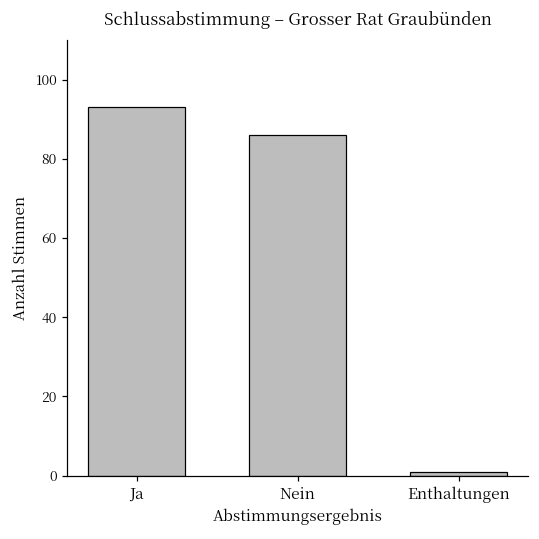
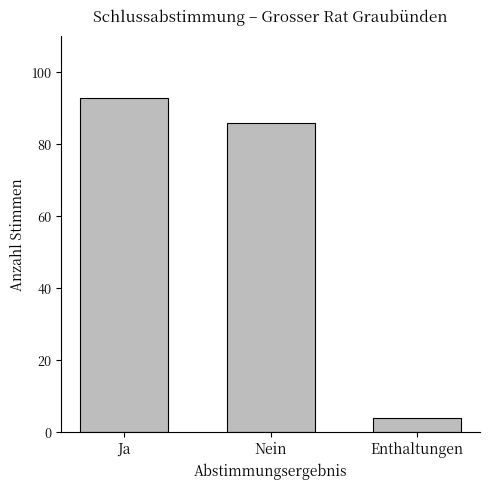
  {
    "Ja": 93,
    "Nein": 86,
-   "Enthaltungen": 1
+   "Enthaltungen": 4
  }
